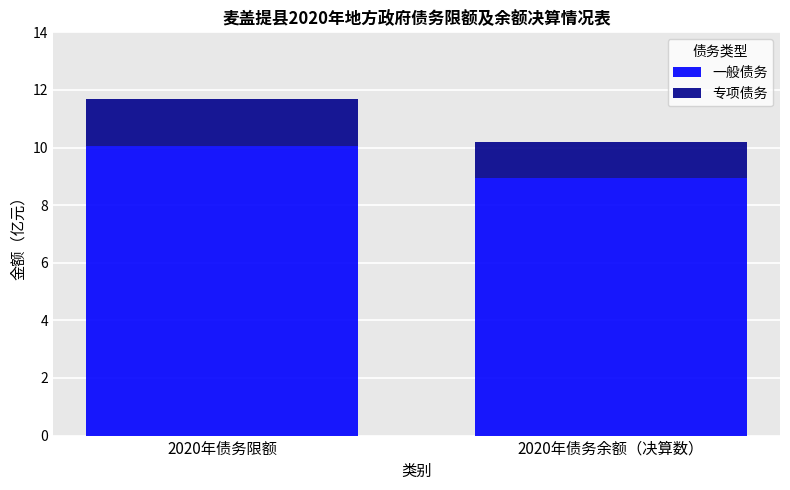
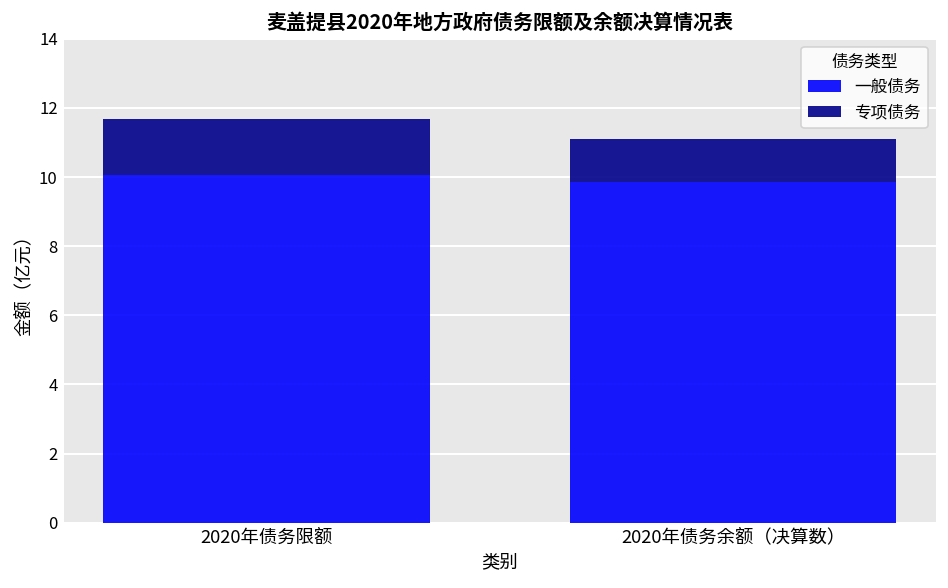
  {
    "一般债务": {
      "2020年债务限额": 10.1,
-     "2020年债务余额（决算数）": 8.9
+     "2020年债务余额（决算数）": 9.9
    },
    "专项债务": {
      "2020年债务限额": 1.6,
      "2020年债务余额（决算数）": 1.2
    }
  }
